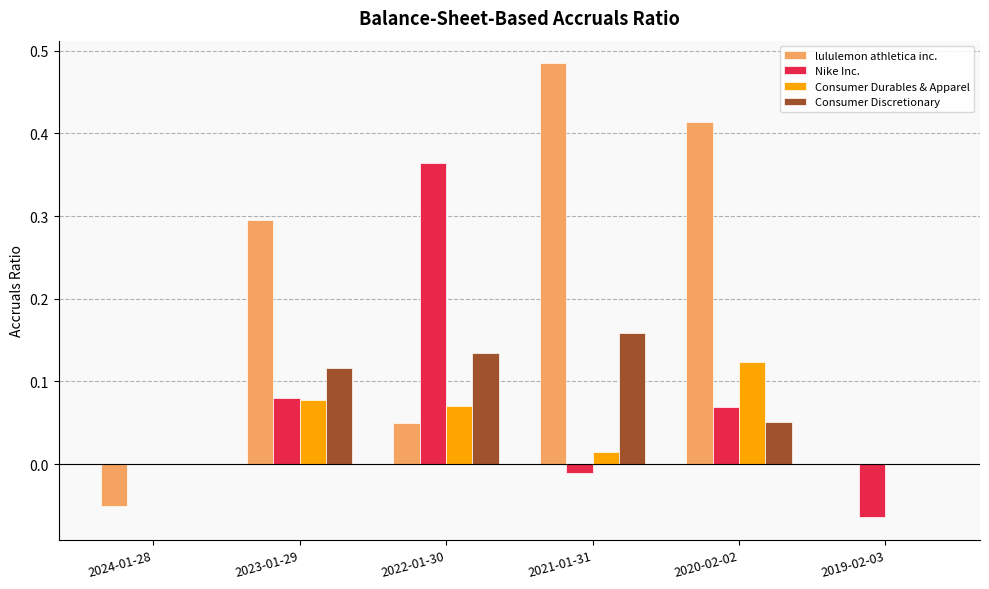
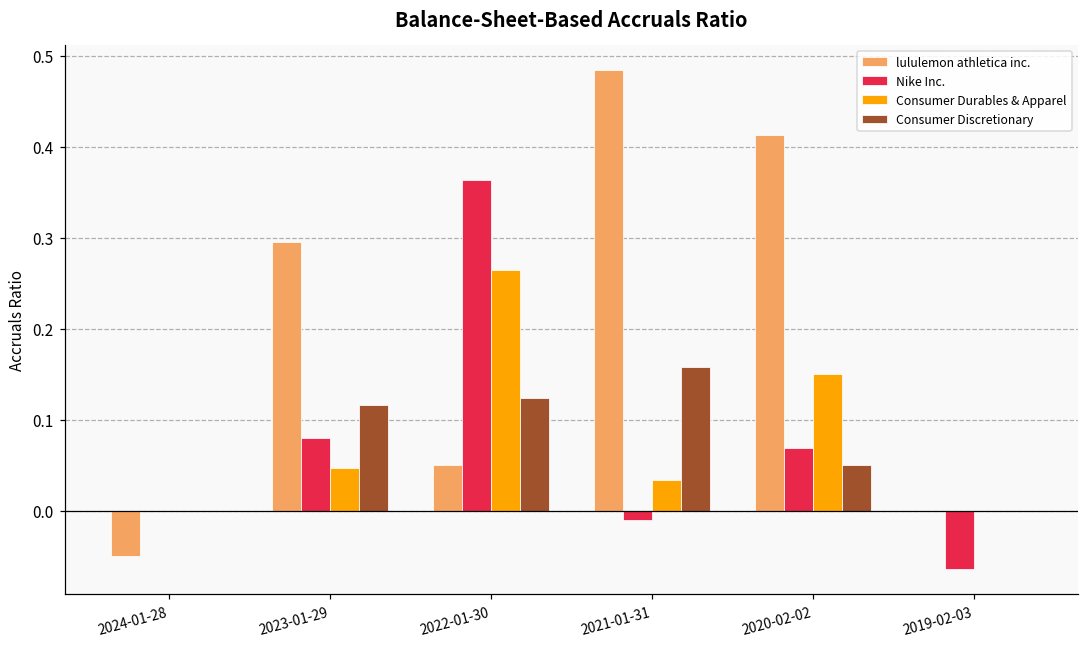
  {
    "lululemon athletica inc.": {
      "2024-01-28": -0.05,
      "2023-01-29": 0.30,
      "2022-01-30": 0.05,
      "2021-01-31": 0.48,
      "2020-02-02": 0.41,
      "2019-02-03": 0.00
    },
    "Nike Inc.": {
      "2024-01-28": 0.00,
      "2023-01-29": 0.08,
      "2022-01-30": 0.36,
      "2021-01-31": -0.01,
      "2020-02-02": 0.07,
      "2019-02-03": -0.06
    },
    "Consumer Durables & Apparel": {
      "2024-01-28": 0.00,
-     "2023-01-29": 0.08,
-     "2022-01-30": 0.07,
-     "2021-01-31": 0.01,
-     "2020-02-02": 0.12,
+     "2023-01-29": 0.05,
+     "2022-01-30": 0.26,
+     "2021-01-31": 0.03,
+     "2020-02-02": 0.15,
      "2019-02-03": 0.00
    },
    "Consumer Discretionary": {
      "2024-01-28": 0.00,
      "2023-01-29": 0.12,
-     "2022-01-30": 0.13,
+     "2022-01-30": 0.12,
      "2021-01-31": 0.16,
      "2020-02-02": 0.05,
      "2019-02-03": 0.00
    }
  }
